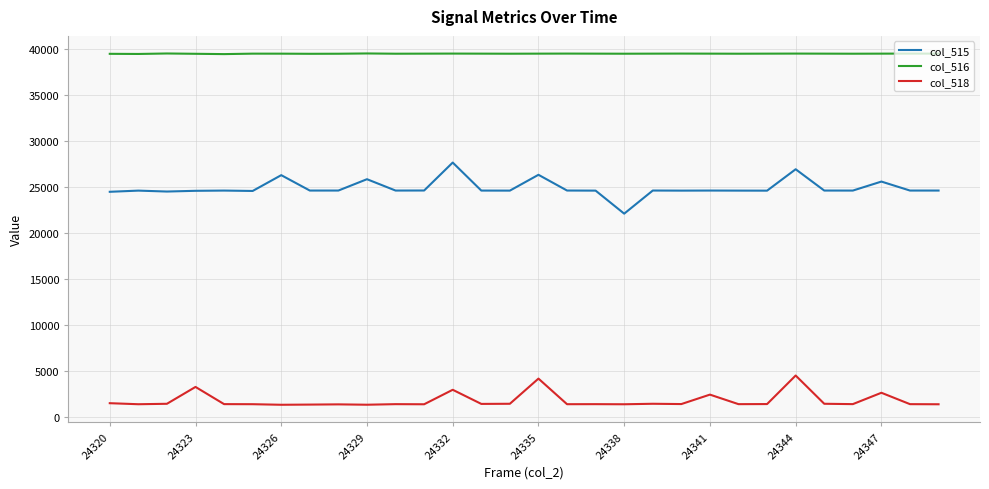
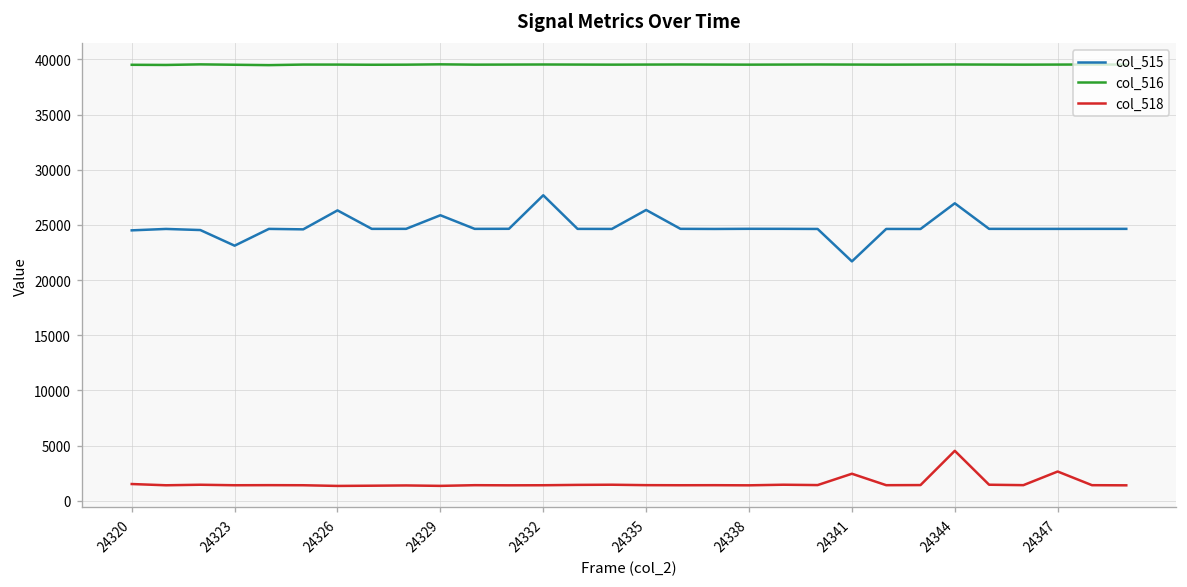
  {
    "col_515": {
      "24320": 25000,
-     "24323": 25000,
+     "24323": 23000,
      "24326": 26000,
      "24329": 26000,
      "24332": 28000,
      "24335": 26000,
-     "24338": 22000,
-     "24341": 25000,
+     "24338": 25000,
+     "24341": 22000,
      "24344": 27000,
-     "24347": 26000
+     "24347": 25000
    },
    "col_516": {
      "24320": 40000,
      "24323": 40000,
      "24326": 40000,
      "24329": 40000,
      "24332": 40000,
      "24335": 40000,
      "24338": 40000,
      "24341": 40000,
      "24344": 40000,
      "24347": 40000
    },
    "col_518": {
      "24320": 2000,
-     "24323": 3000,
+     "24323": 1000,
      "24326": 1000,
      "24329": 1000,
-     "24332": 3000,
-     "24335": 4000,
+     "24332": 1000,
+     "24335": 1000,
      "24338": 1000,
      "24341": 2000,
      "24344": 5000,
      "24347": 3000
    }
  }
